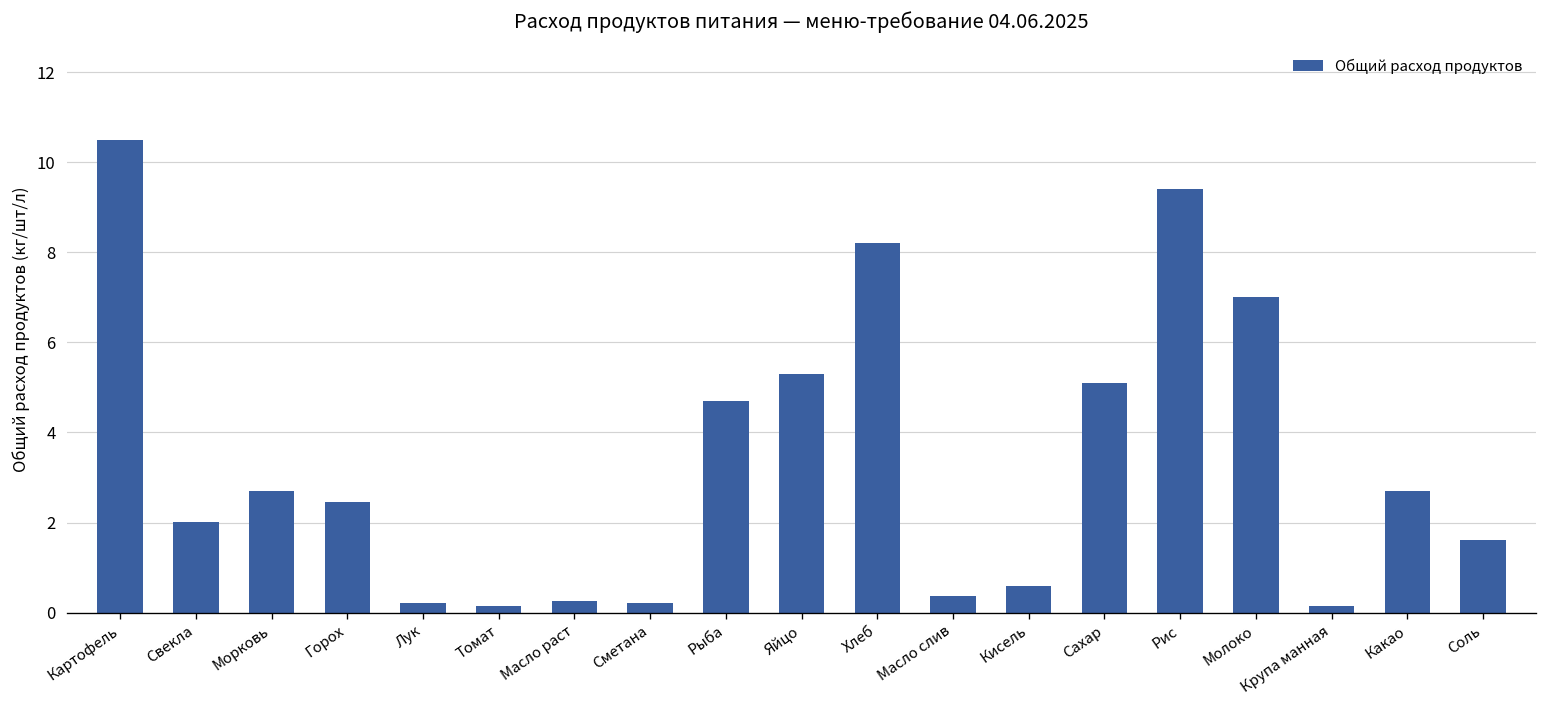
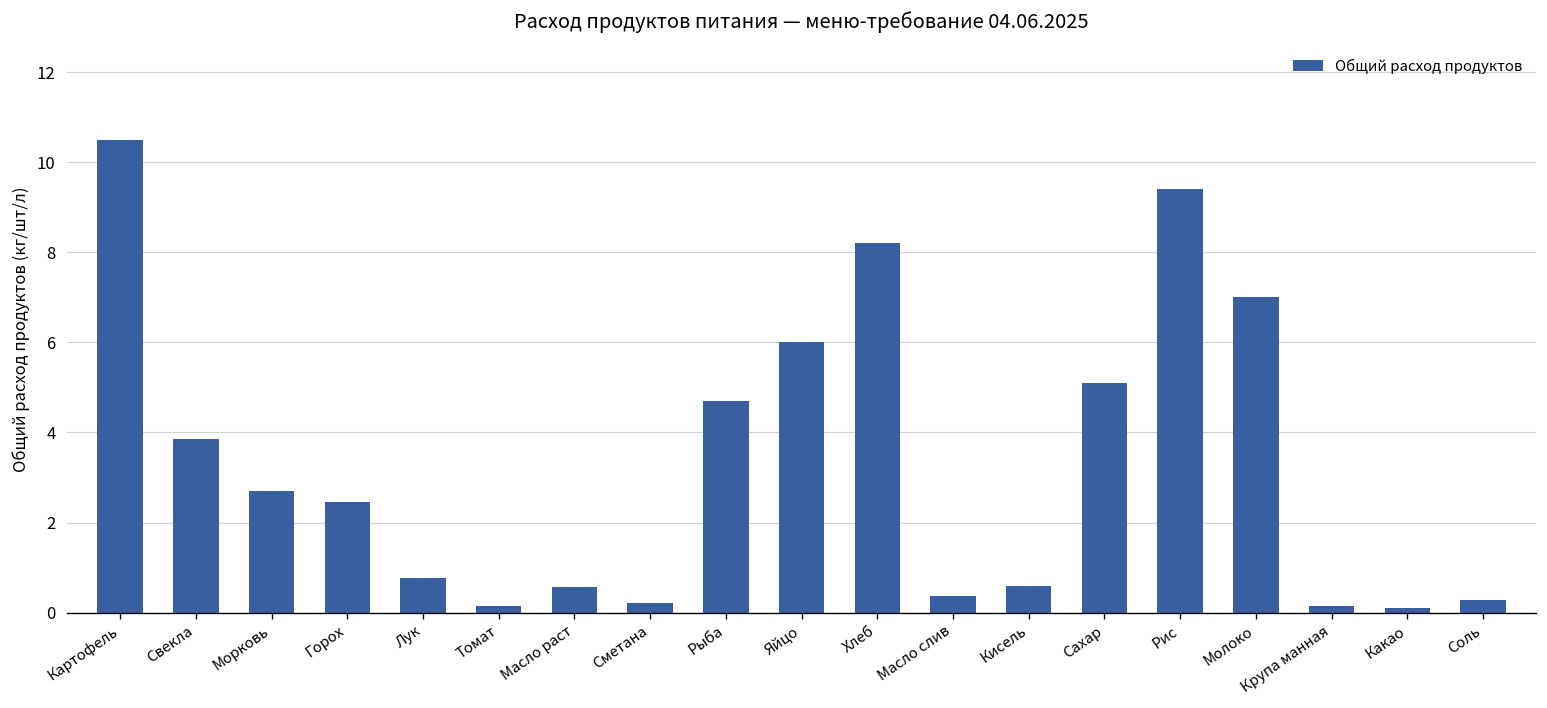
  {
    "Картофель": 10.5,
-   "Свекла": 2.0,
+   "Свекла": 3.9,
    "Морковь": 2.7,
    "Горох": 2.5,
-   "Лук": 0.2,
+   "Лук": 0.8,
    "Томат": 0.1,
-   "Масло раст": 0.3,
+   "Масло раст": 0.6,
    "Сметана": 0.2,
    "Рыба": 4.7,
-   "Яйцо": 5.3,
+   "Яйцо": 6.0,
    "Хлеб": 8.2,
    "Масло слив": 0.4,
    "Кисель": 0.6,
    "Сахар": 5.1,
    "Рис": 9.4,
    "Молоко": 7.0,
    "Крупа манная": 0.1,
-   "Какао": 2.7,
-   "Соль": 1.6
+   "Какао": 0.1,
+   "Соль": 0.3
  }
